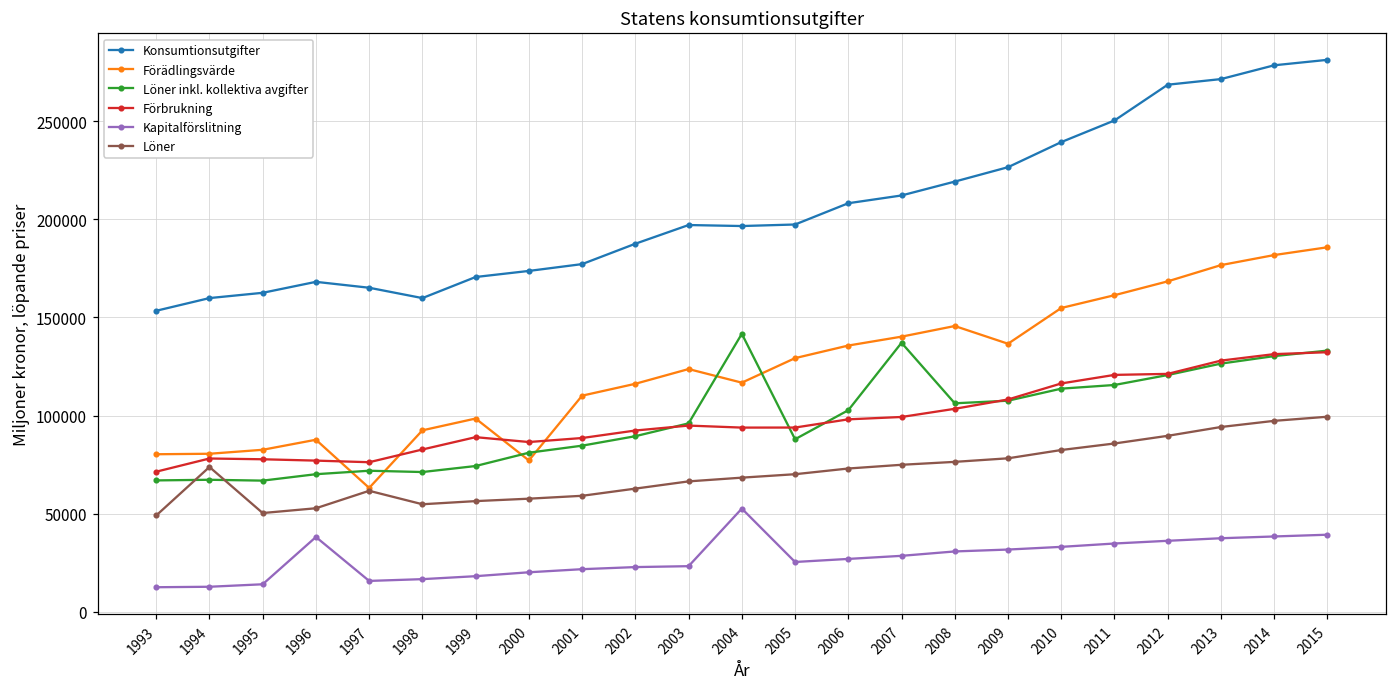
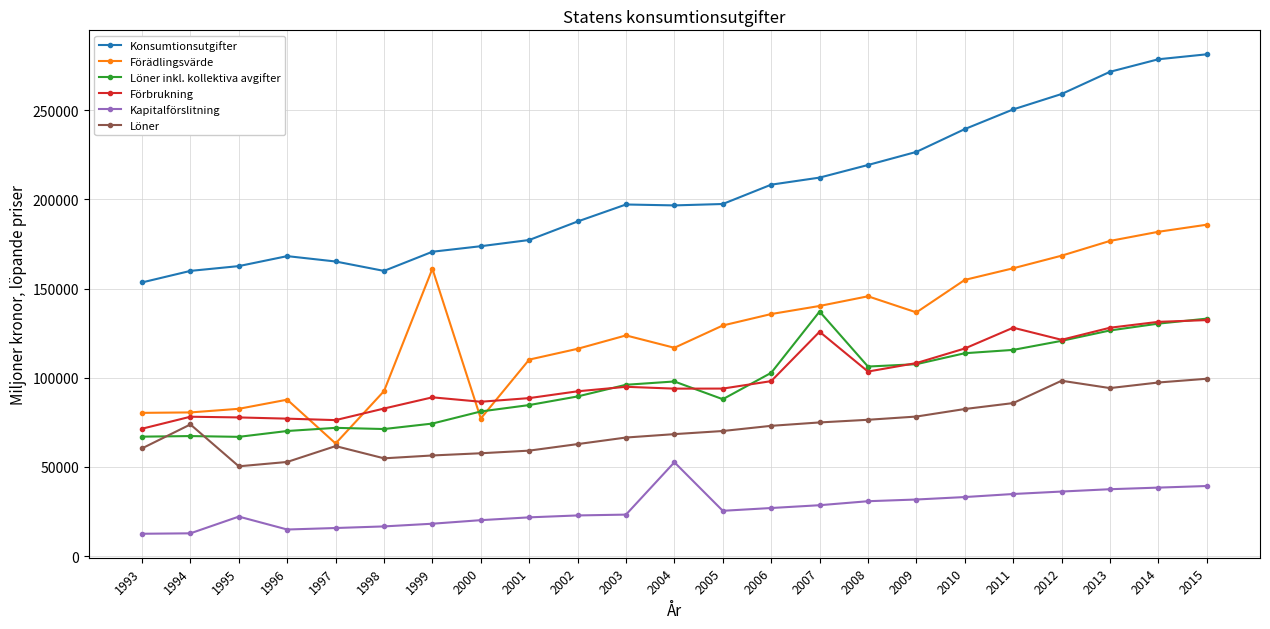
  {
    "Konsumtionsutgifter": {
      "1993": 153000,
      "1994": 160000,
      "1995": 163000,
      "1996": 168000,
      "1997": 165000,
      "1998": 160000,
      "1999": 171000,
      "2000": 174000,
      "2001": 177000,
      "2002": 188000,
      "2003": 197000,
      "2004": 197000,
      "2005": 197000,
      "2006": 208000,
      "2007": 212000,
      "2008": 219000,
      "2009": 227000,
      "2010": 239000,
      "2011": 250000,
-     "2012": 269000,
+     "2012": 259000,
      "2013": 271000,
      "2014": 279000,
      "2015": 281000
    },
    "Förädlingsvärde": {
      "1993": 80000,
      "1994": 81000,
      "1995": 83000,
      "1996": 88000,
      "1997": 63000,
      "1998": 92000,
-     "1999": 98000,
+     "1999": 161000,
      "2000": 77000,
      "2001": 110000,
      "2002": 116000,
      "2003": 124000,
      "2004": 117000,
      "2005": 129000,
      "2006": 136000,
      "2007": 140000,
      "2008": 146000,
      "2009": 137000,
      "2010": 155000,
      "2011": 161000,
      "2012": 168000,
      "2013": 177000,
      "2014": 182000,
      "2015": 186000
    },
    "Löner inkl. kollektiva avgifter": {
      "1993": 67000,
      "1994": 67000,
      "1995": 67000,
      "1996": 70000,
      "1997": 72000,
      "1998": 71000,
      "1999": 74000,
      "2000": 81000,
      "2001": 85000,
      "2002": 90000,
-     "2004": 142000,
+     "2004": 98000,
      "2005": 88000,
      "2006": 103000,
      "2007": 137000,
      "2008": 106000,
      "2010": 114000,
      "2011": 116000,
      "2013": 126000
    },
    "Förbrukning": {
      "1993": 71000,
      "1994": 78000,
      "1995": 78000,
      "1996": 77000,
      "1997": 76000,
      "1998": 83000,
      "1999": 89000,
      "2000": 87000,
      "2001": 89000,
      "2002": 92000,
      "2004": 94000,
      "2005": 94000,
      "2006": 98000,
-     "2007": 99000,
+     "2007": 126000,
      "2008": 103000,
      "2010": 116000,
-     "2011": 121000,
+     "2011": 128000,
      "2013": 128000
    },
    "Kapitalförslitning": {
      "1993": 13000,
      "1994": 13000,
-     "1995": 14000,
-     "1996": 38000,
+     "1995": 22000,
+     "1996": 15000,
      "1997": 16000,
      "1998": 17000,
      "1999": 18000,
      "2000": 20000,
      "2001": 22000,
      "2002": 23000,
      "2003": 23000,
      "2004": 53000,
      "2005": 25000,
      "2006": 27000,
      "2007": 29000,
      "2008": 31000,
      "2009": 32000,
      "2010": 33000,
      "2011": 35000,
      "2012": 36000,
      "2013": 37000,
      "2014": 38000,
      "2015": 39000
    },
    "Löner": {
-     "1993": 49000,
+     "1993": 60000,
      "1994": 74000,
      "1995": 50000,
      "1996": 53000,
      "1997": 62000,
      "1998": 55000,
      "1999": 56000,
      "2000": 58000,
      "2001": 59000,
      "2002": 63000,
      "2003": 66000,
      "2004": 68000,
      "2005": 70000,
      "2006": 73000,
      "2007": 75000,
      "2008": 76000,
      "2009": 78000,
      "2010": 82000,
      "2011": 86000,
-     "2012": 90000,
+     "2012": 98000,
      "2013": 94000,
      "2014": 97000,
      "2015": 99000
    }
  }
